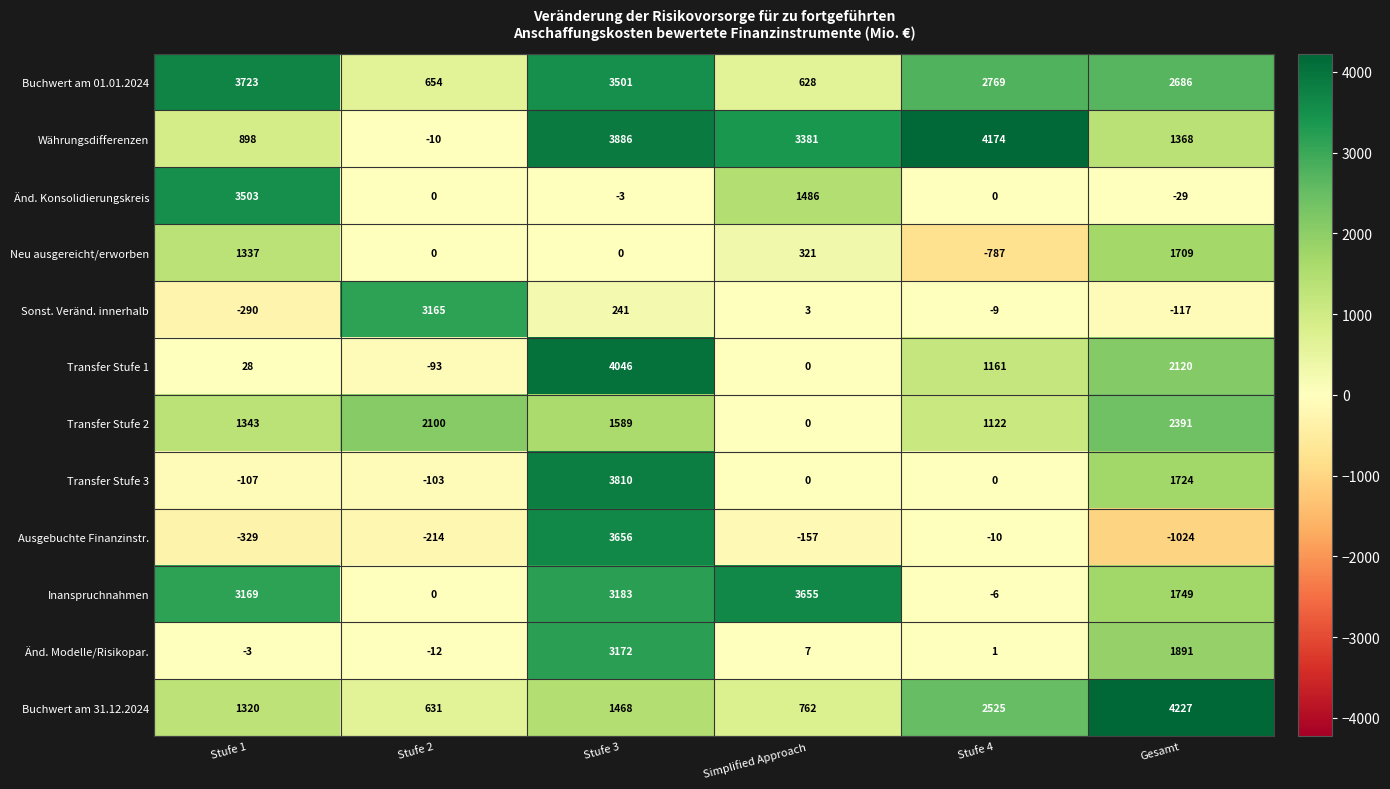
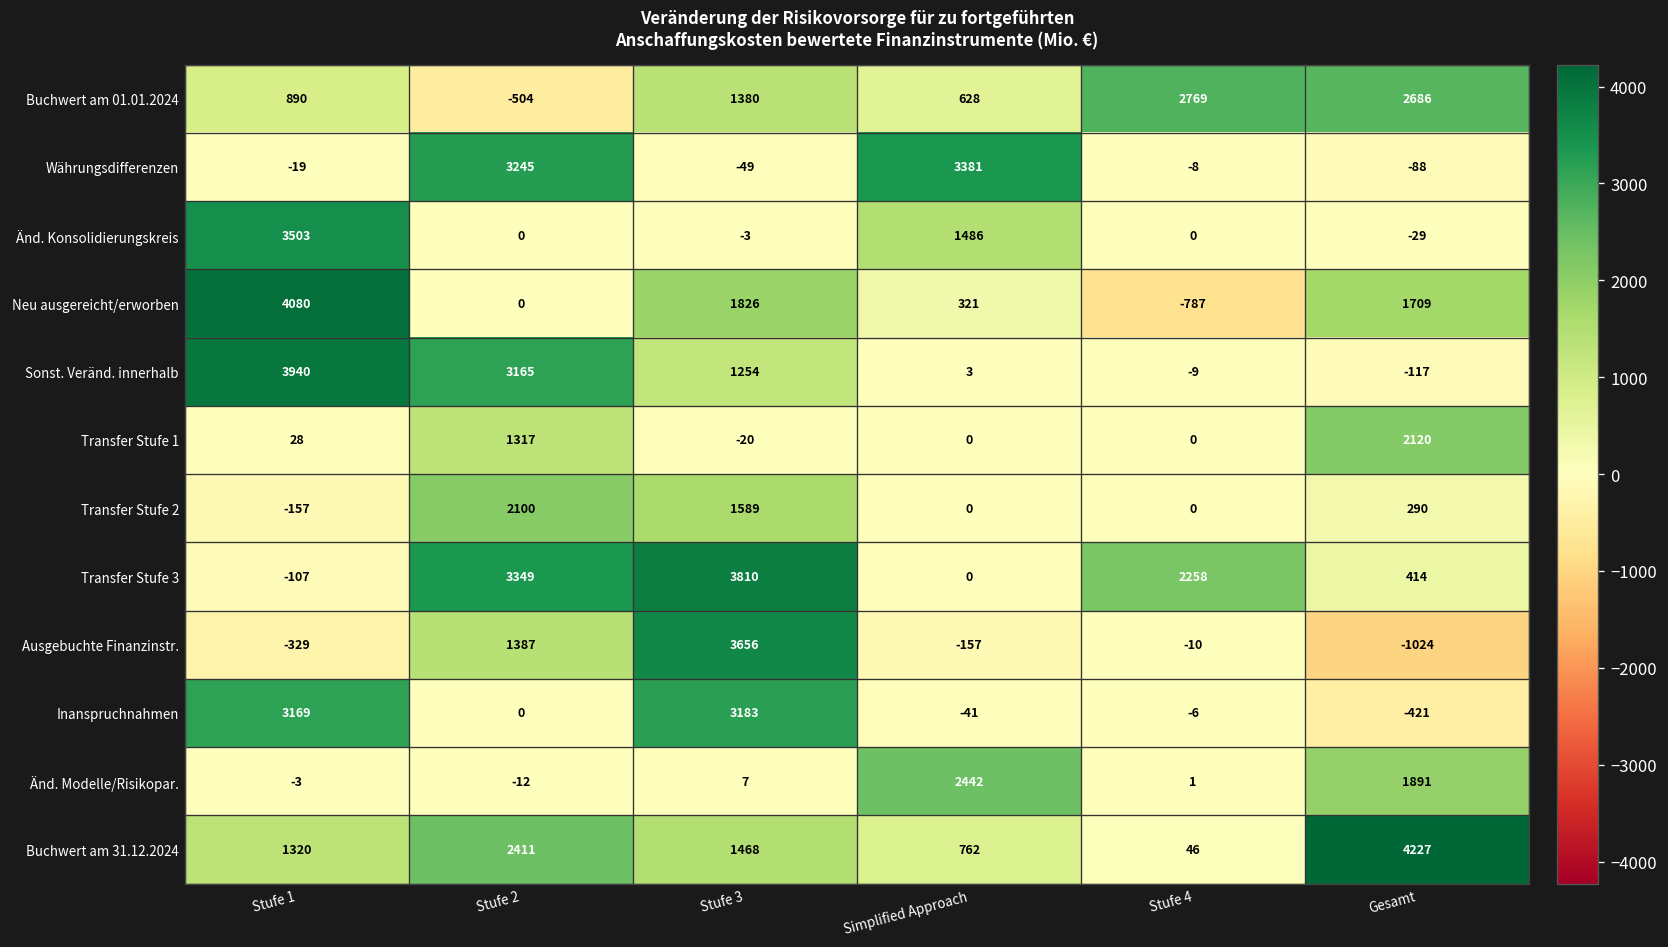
  {
    "Buchwert am 01.01.2024": {
-     "Stufe 1": 3723,
-     "Stufe 2": 654,
-     "Stufe 3": 3501,
+     "Stufe 1": 890,
+     "Stufe 2": -504,
+     "Stufe 3": 1380,
      "Simplified Approach": 628,
      "Stufe 4": 2769,
      "Gesamt": 2686
    },
    "Währungsdifferenzen": {
-     "Stufe 1": 898,
-     "Stufe 2": -10,
-     "Stufe 3": 3886,
+     "Stufe 1": -19,
+     "Stufe 2": 3245,
+     "Stufe 3": -49,
      "Simplified Approach": 3381,
-     "Stufe 4": 4174,
-     "Gesamt": 1368
+     "Stufe 4": -8,
+     "Gesamt": -88
    },
    "Änd. Konsolidierungskreis": {
      "Stufe 1": 3503,
      "Stufe 2": 0,
      "Stufe 3": -3,
      "Simplified Approach": 1486,
      "Stufe 4": 0,
      "Gesamt": -29
    },
    "Neu ausgereicht/erworben": {
-     "Stufe 1": 1337,
+     "Stufe 1": 4080,
      "Stufe 2": 0,
-     "Stufe 3": 0,
+     "Stufe 3": 1826,
      "Simplified Approach": 321,
      "Stufe 4": -787,
      "Gesamt": 1709
    },
    "Sonst. Veränd. innerhalb": {
-     "Stufe 1": -290,
+     "Stufe 1": 3940,
      "Stufe 2": 3165,
-     "Stufe 3": 241,
+     "Stufe 3": 1254,
      "Simplified Approach": 3,
      "Stufe 4": -9,
      "Gesamt": -117
    },
    "Transfer Stufe 1": {
      "Stufe 1": 28,
-     "Stufe 2": -93,
-     "Stufe 3": 4046,
+     "Stufe 2": 1317,
+     "Stufe 3": -20,
      "Simplified Approach": 0,
-     "Stufe 4": 1161,
+     "Stufe 4": 0,
      "Gesamt": 2120
    },
    "Transfer Stufe 2": {
-     "Stufe 1": 1343,
+     "Stufe 1": -157,
      "Stufe 2": 2100,
      "Stufe 3": 1589,
      "Simplified Approach": 0,
-     "Stufe 4": 1122,
-     "Gesamt": 2391
+     "Stufe 4": 0,
+     "Gesamt": 290
    },
    "Transfer Stufe 3": {
      "Stufe 1": -107,
-     "Stufe 2": -103,
+     "Stufe 2": 3349,
      "Stufe 3": 3810,
      "Simplified Approach": 0,
-     "Stufe 4": 0,
-     "Gesamt": 1724
+     "Stufe 4": 2258,
+     "Gesamt": 414
    },
    "Ausgebuchte Finanzinstr.": {
      "Stufe 1": -329,
-     "Stufe 2": -214,
+     "Stufe 2": 1387,
      "Stufe 3": 3656,
      "Simplified Approach": -157,
      "Stufe 4": -10,
      "Gesamt": -1024
    },
    "Inanspruchnahmen": {
      "Stufe 1": 3169,
      "Stufe 2": 0,
      "Stufe 3": 3183,
-     "Simplified Approach": 3655,
+     "Simplified Approach": -41,
      "Stufe 4": -6,
-     "Gesamt": 1749
+     "Gesamt": -421
    },
    "Änd. Modelle/Risikopar.": {
      "Stufe 1": -3,
      "Stufe 2": -12,
-     "Stufe 3": 3172,
-     "Simplified Approach": 7,
+     "Stufe 3": 7,
+     "Simplified Approach": 2442,
      "Stufe 4": 1,
      "Gesamt": 1891
    },
    "Buchwert am 31.12.2024": {
      "Stufe 1": 1320,
-     "Stufe 2": 631,
+     "Stufe 2": 2411,
      "Stufe 3": 1468,
      "Simplified Approach": 762,
-     "Stufe 4": 2525,
+     "Stufe 4": 46,
      "Gesamt": 4227
    }
  }
